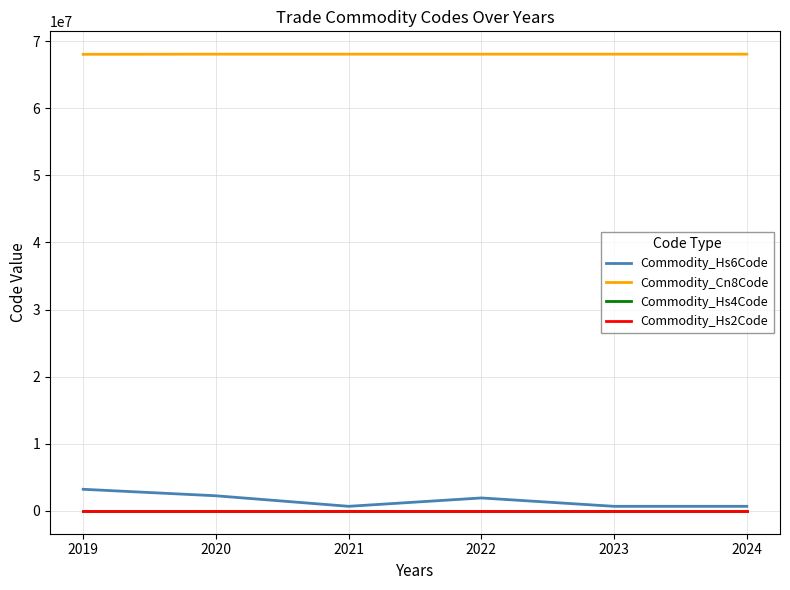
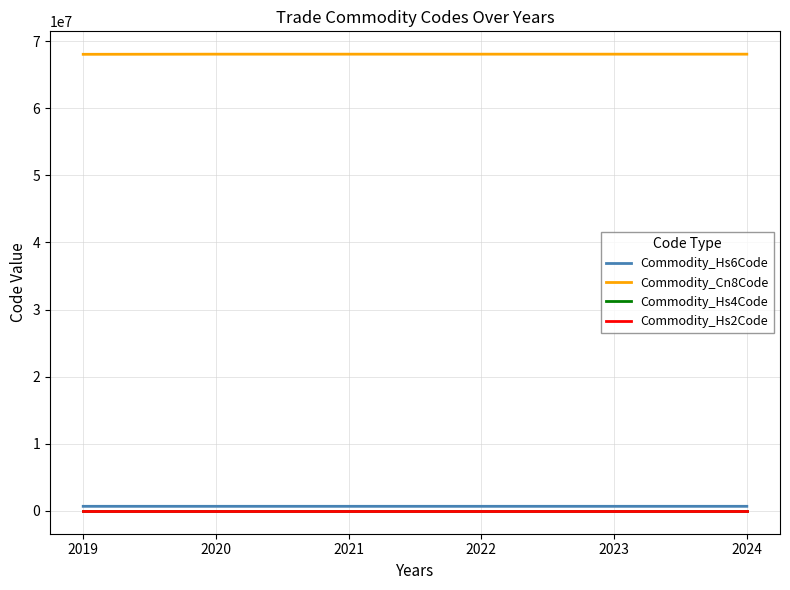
  {
    "Commodity_Hs6Code": {
-     "2019": 3000000,
-     "2020": 2000000,
+     "2019": 1000000,
+     "2020": 1000000,
      "2021": 1000000,
-     "2022": 2000000,
+     "2022": 1000000,
      "2023": 1000000,
      "2024": 1000000
    },
    "Commodity_Cn8Code": {
      "2019": 68000000,
      "2020": 68000000,
      "2021": 68000000,
      "2022": 68000000,
      "2023": 68000000,
      "2024": 68000000
    },
    "Commodity_Hs2Code": {
      "2019": 0,
      "2020": 0,
      "2021": 0,
      "2022": 0,
      "2023": 0,
      "2024": 0
    }
  }
